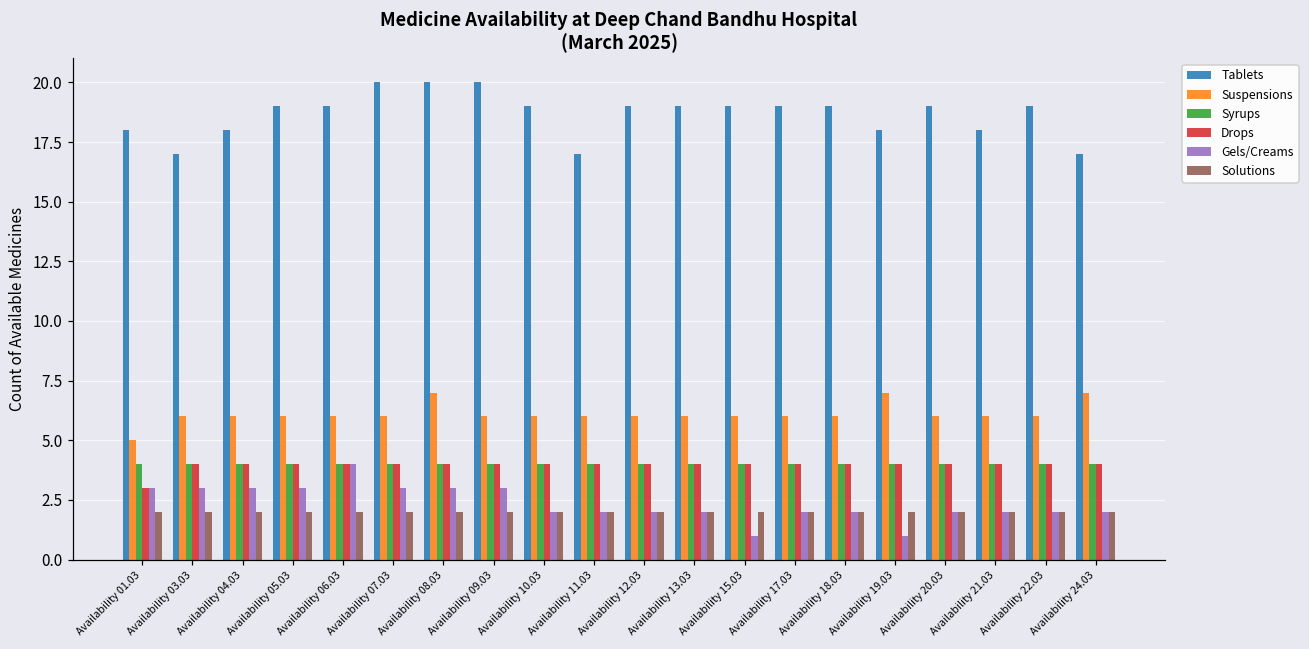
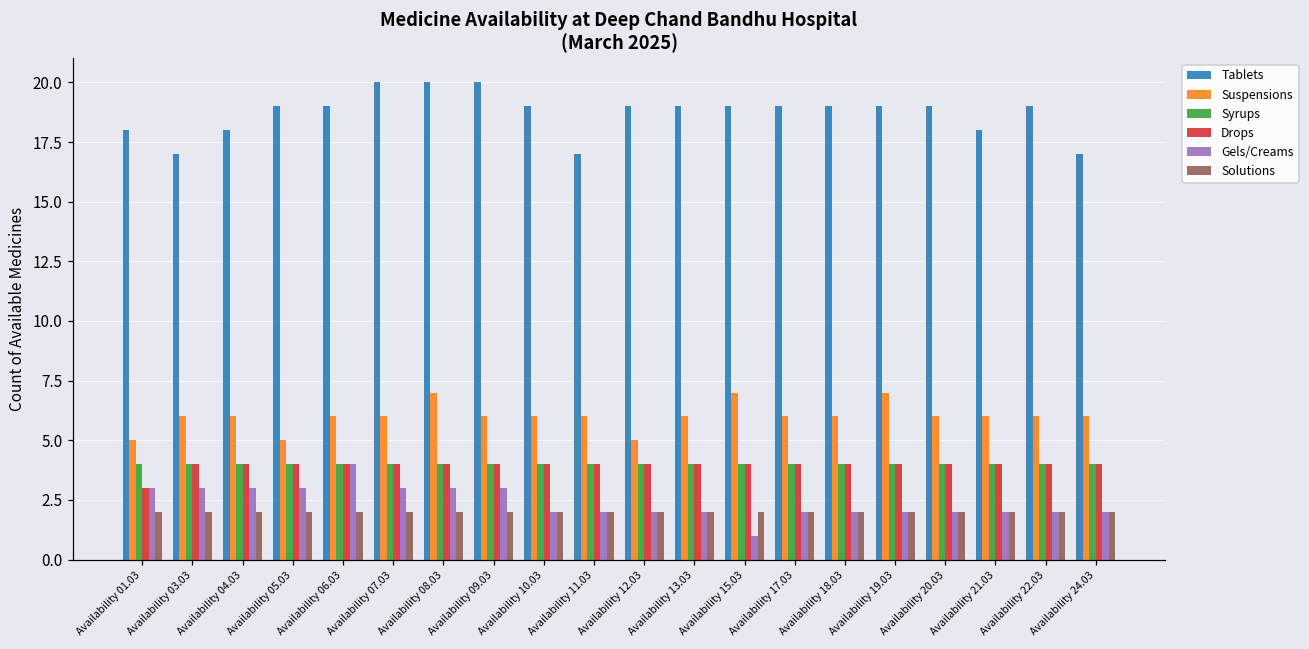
  {
    "Tablets": {
      "Availability 01.03": 18,
      "Availability 03.03": 17,
      "Availability 04.03": 18,
      "Availability 05.03": 19,
      "Availability 06.03": 19,
      "Availability 07.03": 20,
      "Availability 08.03": 20,
      "Availability 09.03": 20,
      "Availability 10.03": 19,
      "Availability 11.03": 17,
      "Availability 12.03": 19,
      "Availability 13.03": 19,
      "Availability 15.03": 19,
      "Availability 17.03": 19,
      "Availability 18.03": 19,
-     "Availability 19.03": 18,
+     "Availability 19.03": 19,
      "Availability 20.03": 19,
      "Availability 21.03": 18,
      "Availability 22.03": 19,
      "Availability 24.03": 17
    },
    "Suspensions": {
      "Availability 01.03": 5,
      "Availability 03.03": 6,
      "Availability 04.03": 6,
-     "Availability 05.03": 6,
+     "Availability 05.03": 5,
      "Availability 06.03": 6,
      "Availability 07.03": 6,
      "Availability 08.03": 7,
      "Availability 09.03": 6,
      "Availability 10.03": 6,
      "Availability 11.03": 6,
-     "Availability 12.03": 6,
+     "Availability 12.03": 5,
      "Availability 13.03": 6,
-     "Availability 15.03": 6,
+     "Availability 15.03": 7,
      "Availability 17.03": 6,
      "Availability 18.03": 6,
      "Availability 19.03": 7,
      "Availability 20.03": 6,
      "Availability 21.03": 6,
      "Availability 22.03": 6,
-     "Availability 24.03": 7
+     "Availability 24.03": 6
    },
    "Syrups": {
      "Availability 01.03": 4,
      "Availability 03.03": 4,
      "Availability 04.03": 4,
      "Availability 05.03": 4,
      "Availability 06.03": 4,
      "Availability 07.03": 4,
      "Availability 08.03": 4,
      "Availability 09.03": 4,
      "Availability 10.03": 4,
      "Availability 11.03": 4,
      "Availability 12.03": 4,
      "Availability 13.03": 4,
      "Availability 15.03": 4,
      "Availability 17.03": 4,
      "Availability 18.03": 4,
      "Availability 19.03": 4,
      "Availability 20.03": 4,
      "Availability 21.03": 4,
      "Availability 22.03": 4,
      "Availability 24.03": 4
    },
    "Drops": {
      "Availability 01.03": 3,
      "Availability 03.03": 4,
      "Availability 04.03": 4,
      "Availability 05.03": 4,
      "Availability 06.03": 4,
      "Availability 07.03": 4,
      "Availability 08.03": 4,
      "Availability 09.03": 4,
      "Availability 10.03": 4,
      "Availability 11.03": 4,
      "Availability 12.03": 4,
      "Availability 13.03": 4,
      "Availability 15.03": 4,
      "Availability 17.03": 4,
      "Availability 18.03": 4,
      "Availability 19.03": 4,
      "Availability 20.03": 4,
      "Availability 21.03": 4,
      "Availability 22.03": 4,
      "Availability 24.03": 4
    },
    "Gels/Creams": {
      "Availability 01.03": 3,
      "Availability 03.03": 3,
      "Availability 04.03": 3,
      "Availability 05.03": 3,
      "Availability 06.03": 4,
      "Availability 07.03": 3,
      "Availability 08.03": 3,
      "Availability 09.03": 3,
      "Availability 10.03": 2,
      "Availability 11.03": 2,
      "Availability 12.03": 2,
      "Availability 13.03": 2,
      "Availability 15.03": 1,
      "Availability 17.03": 2,
      "Availability 18.03": 2,
-     "Availability 19.03": 1,
+     "Availability 19.03": 2,
      "Availability 20.03": 2,
      "Availability 21.03": 2,
      "Availability 22.03": 2,
      "Availability 24.03": 2
    },
    "Solutions": {
      "Availability 01.03": 2,
      "Availability 03.03": 2,
      "Availability 04.03": 2,
      "Availability 05.03": 2,
      "Availability 06.03": 2,
      "Availability 07.03": 2,
      "Availability 08.03": 2,
      "Availability 09.03": 2,
      "Availability 10.03": 2,
      "Availability 11.03": 2,
      "Availability 12.03": 2,
      "Availability 13.03": 2,
      "Availability 15.03": 2,
      "Availability 17.03": 2,
      "Availability 18.03": 2,
      "Availability 19.03": 2,
      "Availability 20.03": 2,
      "Availability 21.03": 2,
      "Availability 22.03": 2,
      "Availability 24.03": 2
    }
  }
